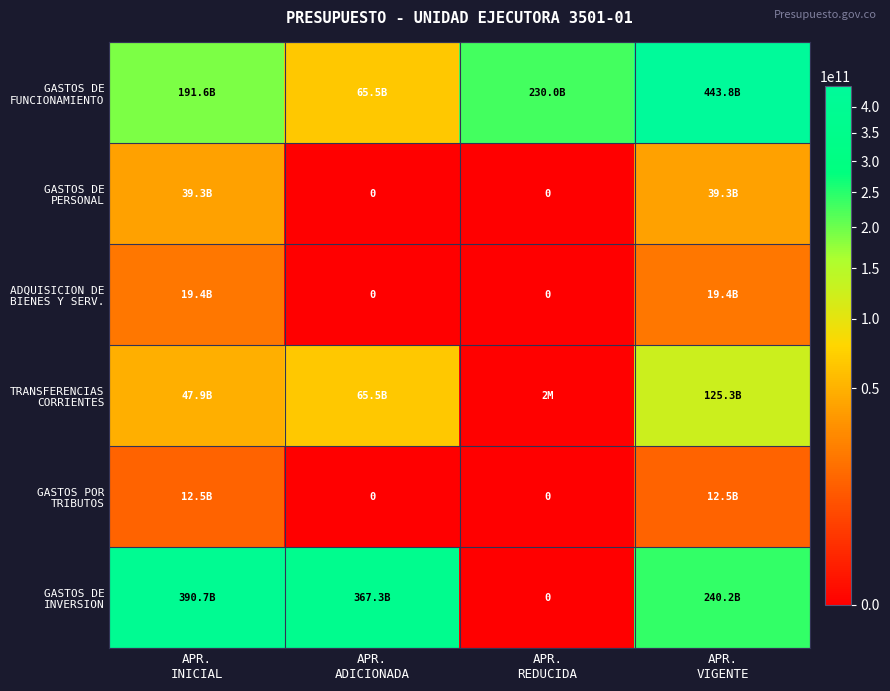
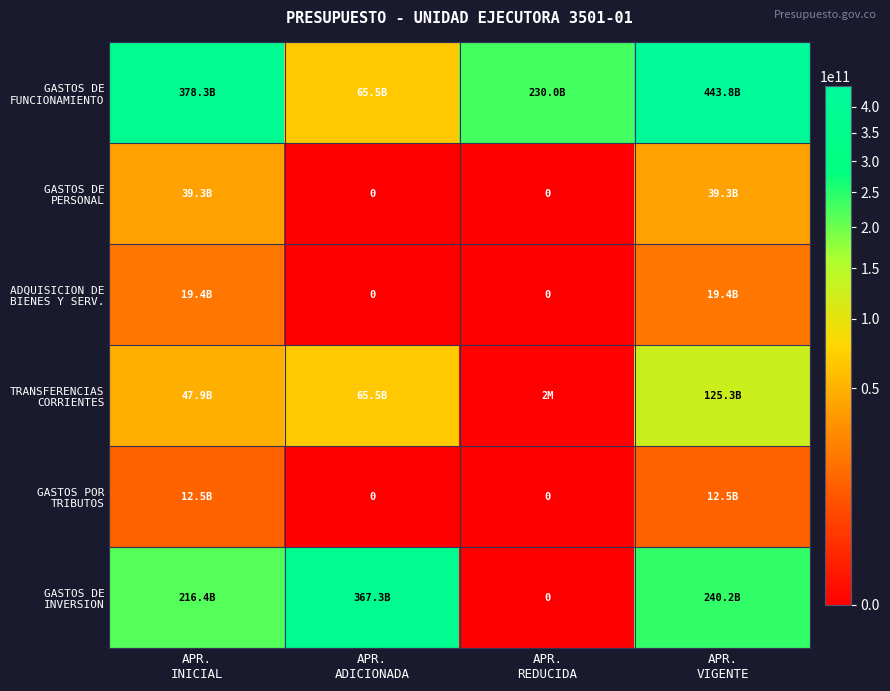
  {
    "GASTOS DE FUNCIONAMIENTO": {
-     "APR. INICIAL": "191.6B",
+     "APR. INICIAL": "378.3B",
      "APR. ADICIONADA": "65.5B",
      "APR. REDUCIDA": "230.0B",
      "APR. VIGENTE": "443.8B"
    },
    "GASTOS DE PERSONAL": {
      "APR. INICIAL": "39.3B",
      "APR. ADICIONADA": "0",
      "APR. REDUCIDA": "0",
      "APR. VIGENTE": "39.3B"
    },
    "ADQUISICION DE BIENES Y SERV.": {
      "APR. INICIAL": "19.4B",
      "APR. ADICIONADA": "0",
      "APR. REDUCIDA": "0",
      "APR. VIGENTE": "19.4B"
    },
    "TRANSFERENCIAS CORRIENTES": {
      "APR. INICIAL": "47.9B",
      "APR. ADICIONADA": "65.5B",
      "APR. REDUCIDA": "2M",
      "APR. VIGENTE": "125.3B"
    },
    "GASTOS POR TRIBUTOS": {
      "APR. INICIAL": "12.5B",
      "APR. ADICIONADA": "0",
      "APR. REDUCIDA": "0",
      "APR. VIGENTE": "12.5B"
    },
    "GASTOS DE INVERSION": {
-     "APR. INICIAL": "390.7B",
+     "APR. INICIAL": "216.4B",
      "APR. ADICIONADA": "367.3B",
      "APR. REDUCIDA": "0",
      "APR. VIGENTE": "240.2B"
    }
  }
